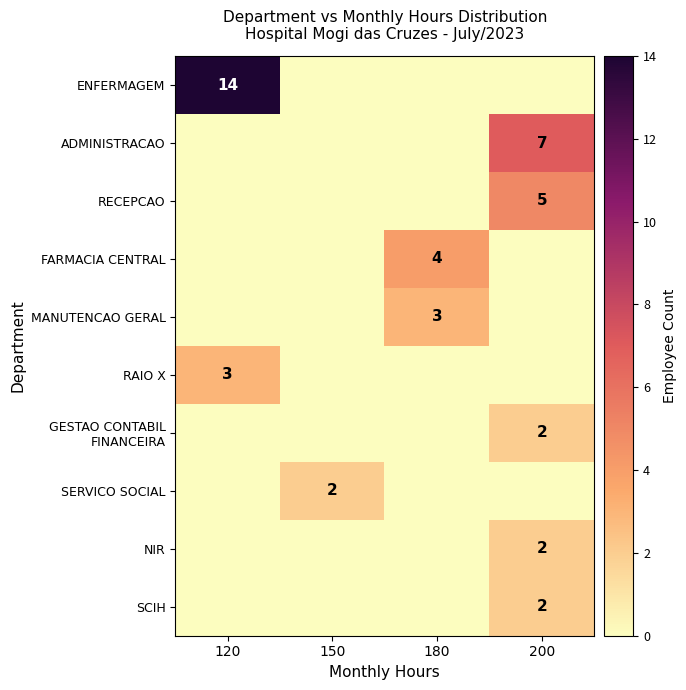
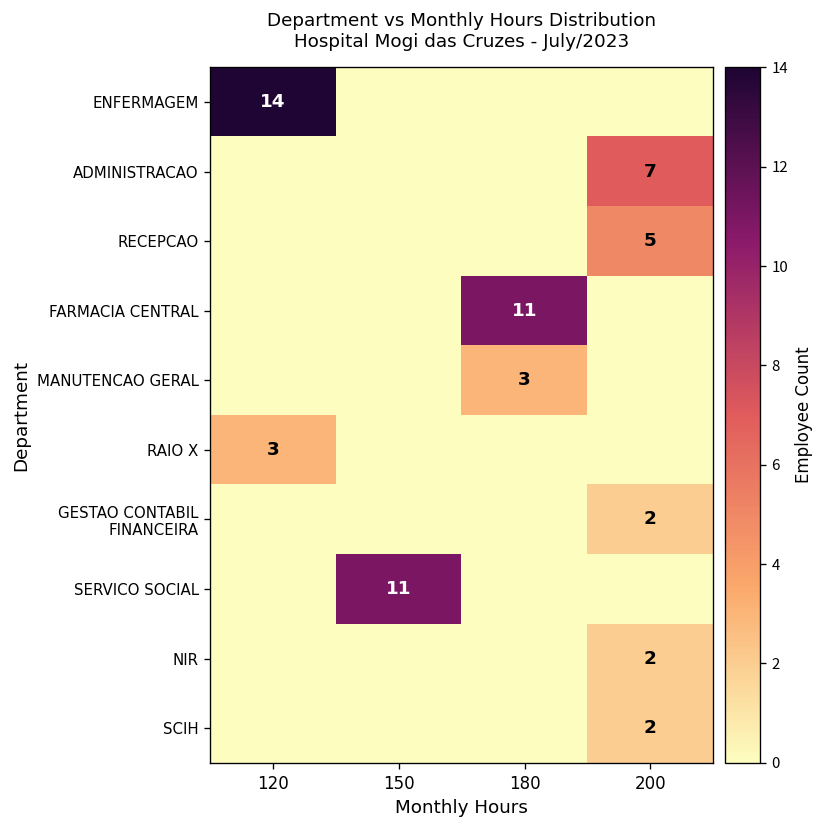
  {
    "ENFERMAGEM": {
      "120": 14
    },
    "ADMINISTRACAO": {
      "200": 7
    },
    "RECEPCAO": {
      "200": 5
    },
    "FARMACIA CENTRAL": {
-     "180": 4
+     "180": 11
    },
    "MANUTENCAO GERAL": {
      "180": 3
    },
    "RAIO X": {
      "120": 3
    },
    "GESTAO CONTABIL FINANCEIRA": {
      "200": 2
    },
    "SERVICO SOCIAL": {
-     "150": 2
+     "150": 11
    },
    "NIR": {
      "200": 2
    },
    "SCIH": {
      "200": 2
    }
  }
